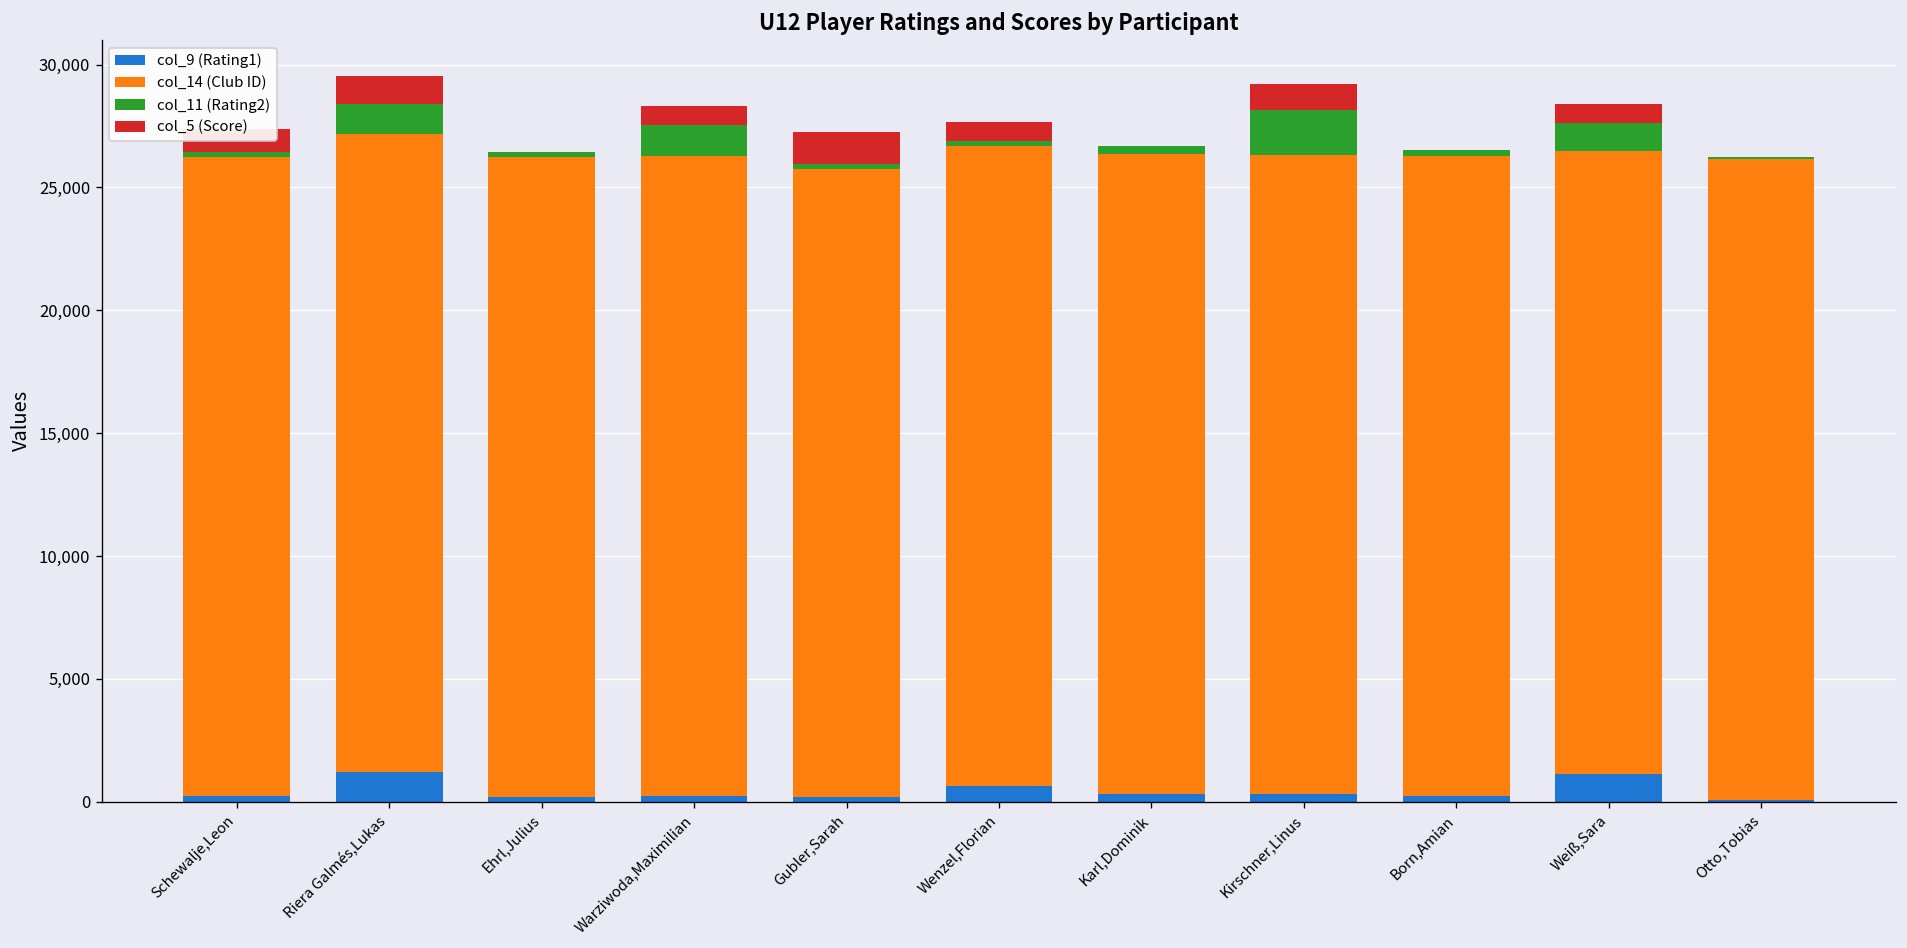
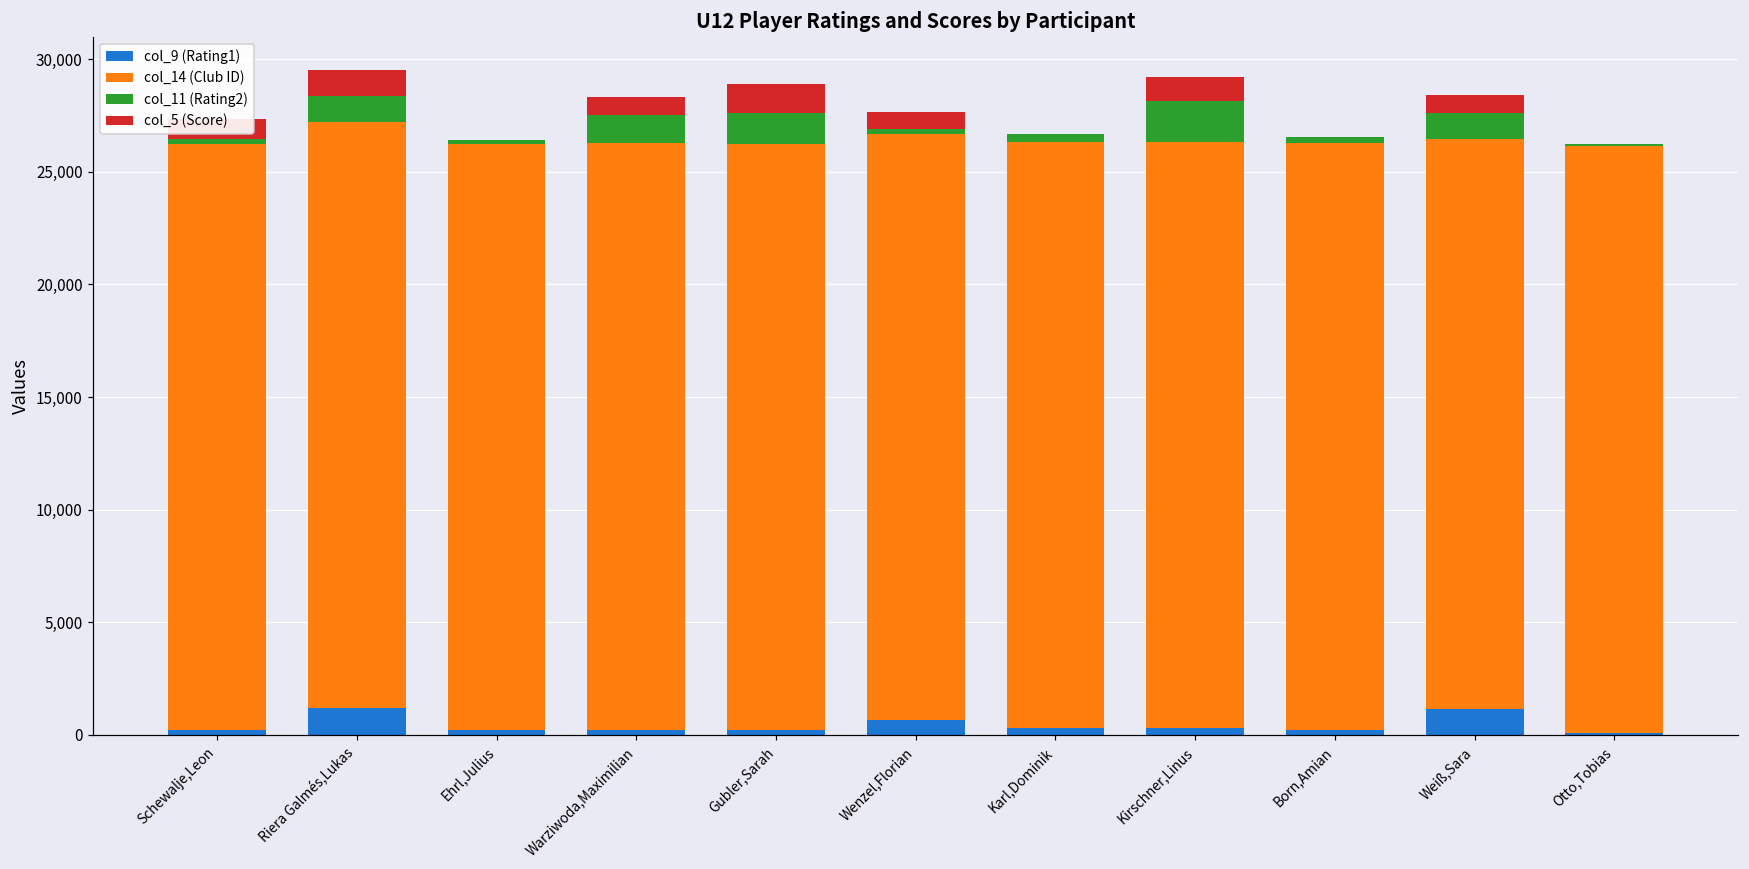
  {
    "col_9 (Rating1)": {
      "Schewalje,Leon": "200",
      "Riera Galmés,Lukas": "1,200",
      "Ehrl,Julius": "200",
      "Warziwoda,Maximilian": "200",
      "Gubler,Sarah": "200",
      "Wenzel,Florian": "700",
      "Karl,Dominik": "300",
      "Kirschner,Linus": "300",
      "Born,Amian": "200",
      "Weiß,Sara": "1,100"
    },
    "col_14 (Club ID)": {
      "Schewalje,Leon": "26,000",
      "Riera Galmés,Lukas": "26,000",
      "Ehrl,Julius": "26,000",
      "Warziwoda,Maximilian": "26,000",
-     "Gubler,Sarah": "25,500",
+     "Gubler,Sarah": "26,000",
      "Wenzel,Florian": "26,000",
      "Karl,Dominik": "26,000",
      "Kirschner,Linus": "26,000",
      "Born,Amian": "26,100",
      "Weiß,Sara": "25,300",
      "Otto,Tobias": "26,100"
    },
    "col_11 (Rating2)": {
      "Schewalje,Leon": "200",
      "Riera Galmés,Lukas": "1,200",
      "Ehrl,Julius": "200",
      "Warziwoda,Maximilian": "1,300",
-     "Gubler,Sarah": "200",
+     "Gubler,Sarah": "1,400",
      "Wenzel,Florian": "200",
      "Karl,Dominik": "300",
      "Kirschner,Linus": "1,800",
      "Born,Amian": "200",
      "Weiß,Sara": "1,100"
    },
    "col_5 (Score)": {
      "Riera Galmés,Lukas": "1,100",
      "Ehrl,Julius": "0",
      "Warziwoda,Maximilian": "800",
      "Gubler,Sarah": "1,300",
      "Wenzel,Florian": "800",
      "Karl,Dominik": "0",
      "Kirschner,Linus": "1,100",
      "Born,Amian": "0",
      "Weiß,Sara": "800",
      "Otto,Tobias": "0"
    }
  }
